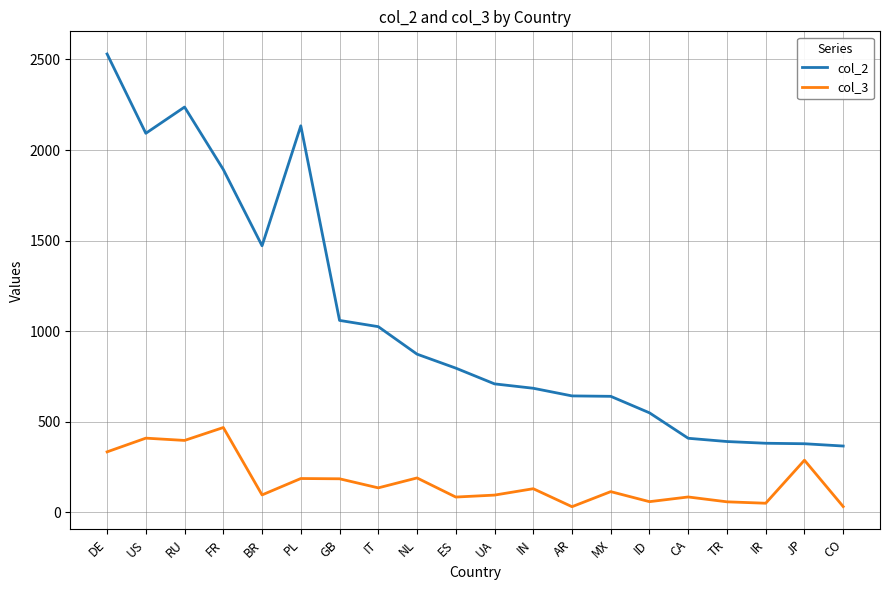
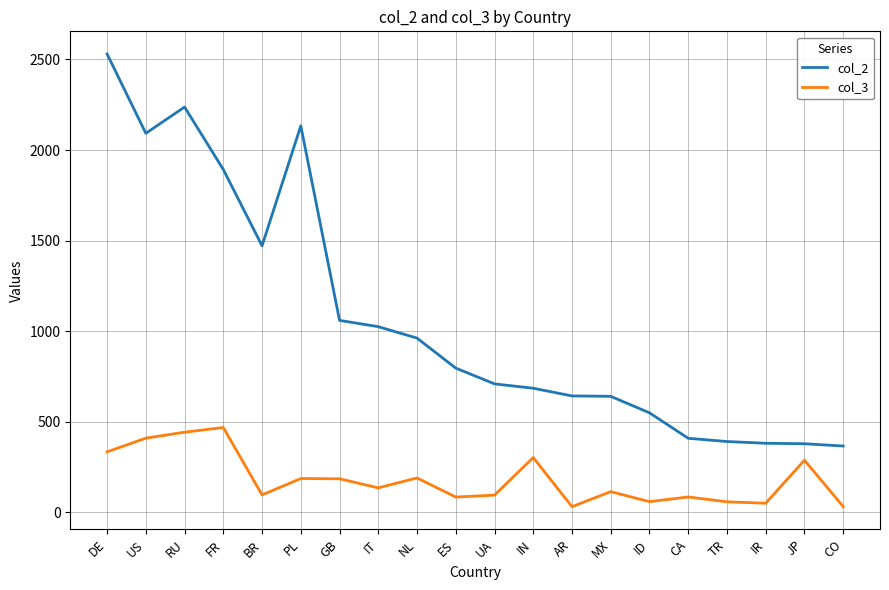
  {
    "col_2": {
      "DE": 2530,
      "US": 2090,
      "RU": 2240,
      "FR": 1890,
      "BR": 1470,
      "PL": 2130,
      "GB": 1060,
      "IT": 1030,
-     "NL": 870,
+     "NL": 960,
      "ES": 800,
      "UA": 710,
      "IN": 680,
      "AR": 640,
      "MX": 640,
      "ID": 550,
      "CA": 410,
      "TR": 390,
      "IR": 380,
      "JP": 380,
      "CO": 370
    },
    "col_3": {
      "DE": 330,
      "US": 410,
-     "RU": 400,
+     "RU": 440,
      "FR": 470,
      "BR": 100,
      "PL": 190,
      "GB": 190,
      "IT": 140,
      "NL": 190,
      "ES": 80,
      "UA": 100,
-     "IN": 130,
+     "IN": 300,
      "AR": 30,
      "MX": 110,
      "ID": 60,
      "CA": 80,
      "TR": 60,
      "IR": 50,
      "JP": 290,
      "CO": 30
    }
  }
